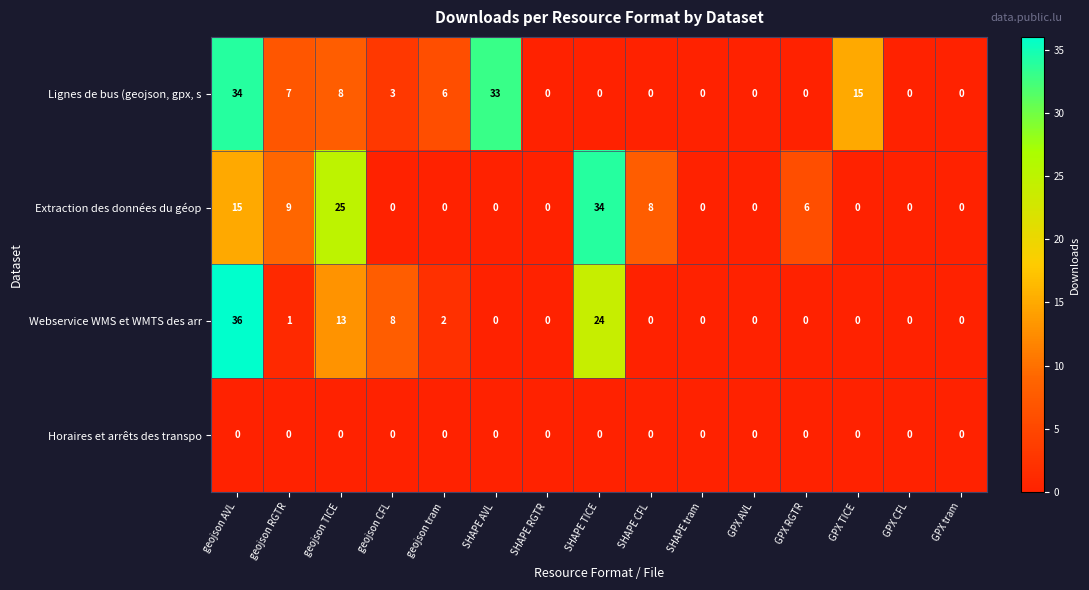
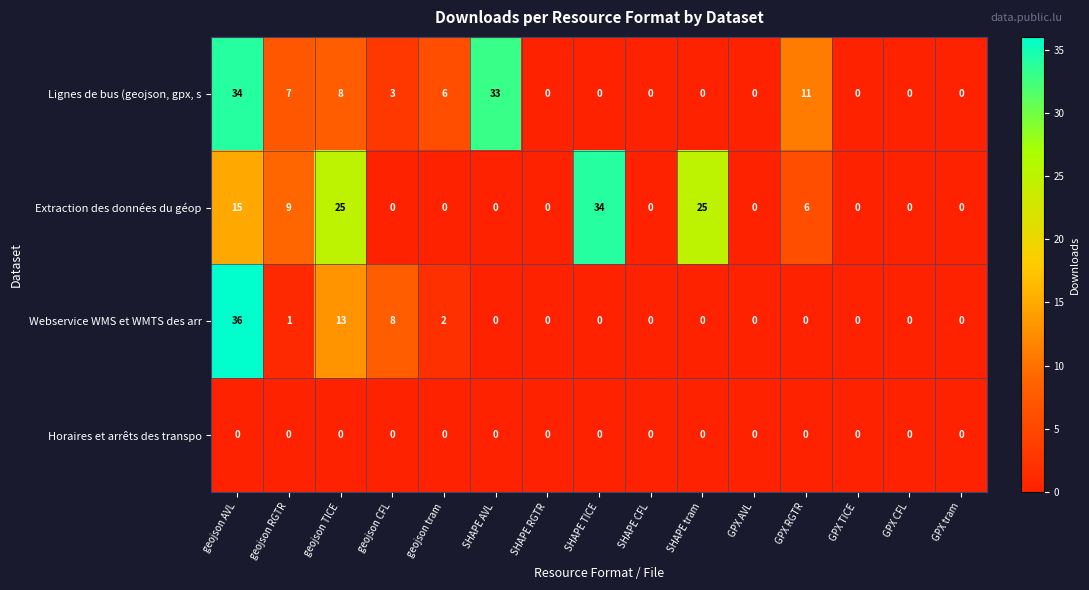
  {
    "Lignes de bus (geojson, gpx, s": {
      "geojson AVL": 34,
      "geojson RGTR": 7,
      "geojson TICE": 8,
      "geojson CFL": 3,
      "geojson tram": 6,
      "SHAPE AVL": 33,
      "SHAPE RGTR": 0,
      "SHAPE TICE": 0,
      "SHAPE CFL": 0,
      "SHAPE tram": 0,
      "GPX AVL": 0,
-     "GPX RGTR": 0,
-     "GPX TICE": 15,
+     "GPX RGTR": 11,
+     "GPX TICE": 0,
      "GPX CFL": 0,
      "GPX tram": 0
    },
    "Extraction des données du géop": {
      "geojson AVL": 15,
      "geojson RGTR": 9,
      "geojson TICE": 25,
      "geojson CFL": 0,
      "geojson tram": 0,
      "SHAPE AVL": 0,
      "SHAPE RGTR": 0,
      "SHAPE TICE": 34,
-     "SHAPE CFL": 8,
-     "SHAPE tram": 0,
+     "SHAPE CFL": 0,
+     "SHAPE tram": 25,
      "GPX AVL": 0,
      "GPX RGTR": 6,
      "GPX TICE": 0,
      "GPX CFL": 0,
      "GPX tram": 0
    },
    "Webservice WMS et WMTS des arr": {
      "geojson AVL": 36,
      "geojson RGTR": 1,
      "geojson TICE": 13,
      "geojson CFL": 8,
      "geojson tram": 2,
      "SHAPE AVL": 0,
      "SHAPE RGTR": 0,
-     "SHAPE TICE": 24,
+     "SHAPE TICE": 0,
      "SHAPE CFL": 0,
      "SHAPE tram": 0,
      "GPX AVL": 0,
      "GPX RGTR": 0,
      "GPX TICE": 0,
      "GPX CFL": 0,
      "GPX tram": 0
    },
    "Horaires et arrêts des transpo": {
      "geojson AVL": 0,
      "geojson RGTR": 0,
      "geojson TICE": 0,
      "geojson CFL": 0,
      "geojson tram": 0,
      "SHAPE AVL": 0,
      "SHAPE RGTR": 0,
      "SHAPE TICE": 0,
      "SHAPE CFL": 0,
      "SHAPE tram": 0,
      "GPX AVL": 0,
      "GPX RGTR": 0,
      "GPX TICE": 0,
      "GPX CFL": 0,
      "GPX tram": 0
    }
  }
